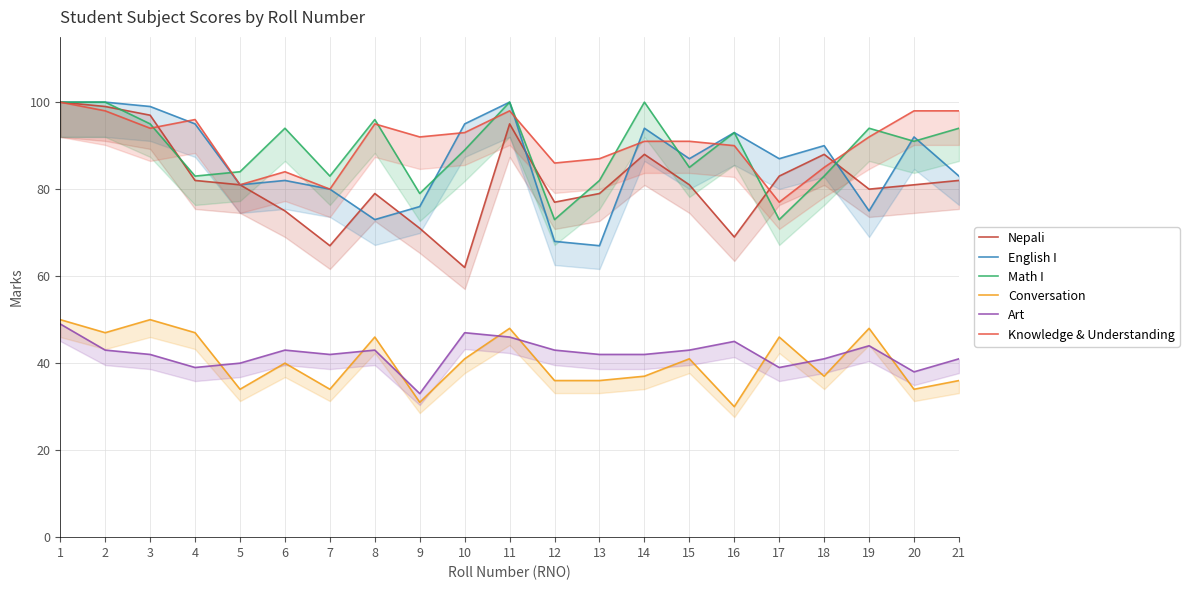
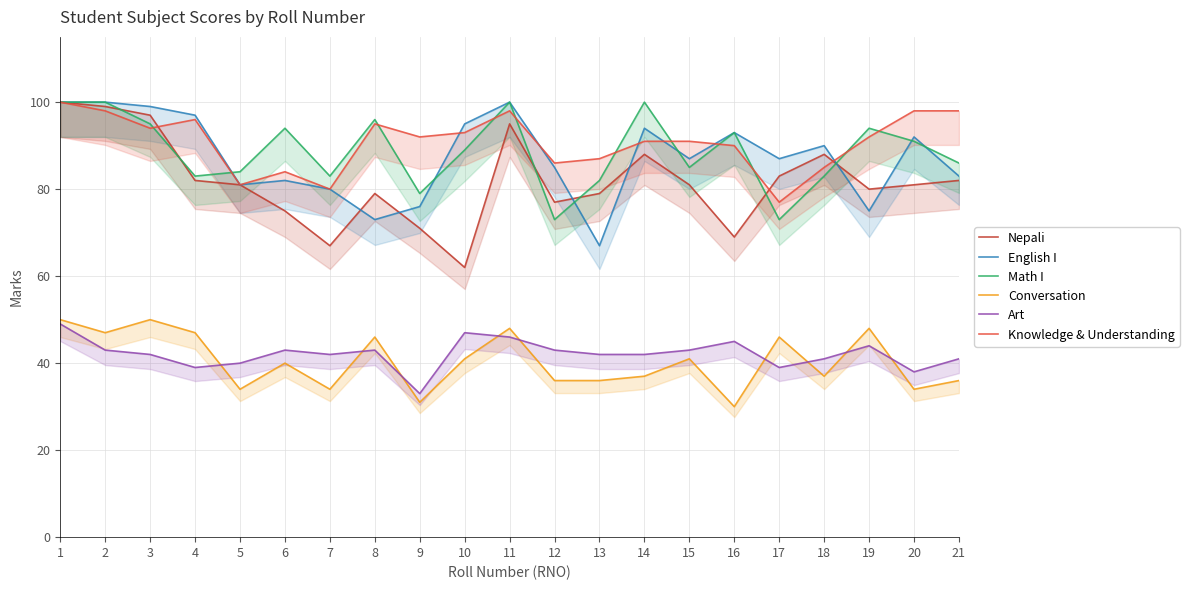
  {
    "English I": {
      "3": 99,
-     "4": 95,
+     "4": 97,
      "6": 82,
      "8": 73,
      "9": 76,
      "10": 95,
-     "12": 68,
+     "12": 85,
      "13": 67,
      "14": 94,
      "15": 87,
      "17": 87,
      "18": 90,
      "19": 75,
      "20": 92,
      "21": 83
    },
    "Math I": {
      "3": 95,
      "4": 83,
      "5": 84,
      "6": 94,
      "7": 83,
      "8": 96,
      "9": 79,
      "10": 89,
      "12": 73,
      "13": 82,
      "14": 100,
      "15": 85,
      "17": 73,
      "18": 83,
      "19": 94,
      "20": 91,
-     "21": 94
+     "21": 86
    },
    "Conversation": {
      "1": 50,
      "2": 47,
      "3": 50,
      "4": 47,
      "5": 34,
      "6": 40,
      "7": 34,
      "8": 46,
      "9": 31,
      "10": 41,
      "11": 48,
      "12": 36,
      "13": 36,
      "14": 37,
      "15": 41,
      "16": 30,
      "17": 46,
      "18": 37,
      "19": 48,
      "20": 34,
      "21": 36
    },
    "Art": {
      "1": 49,
      "2": 43,
      "3": 42,
      "4": 39,
      "5": 40,
      "6": 43,
      "7": 42,
      "8": 43,
      "9": 33,
      "10": 47,
      "11": 46,
      "12": 43,
      "13": 42,
      "14": 42,
      "15": 43,
      "16": 45,
      "17": 39,
      "18": 41,
      "19": 44,
      "20": 38,
      "21": 41
    }
  }
